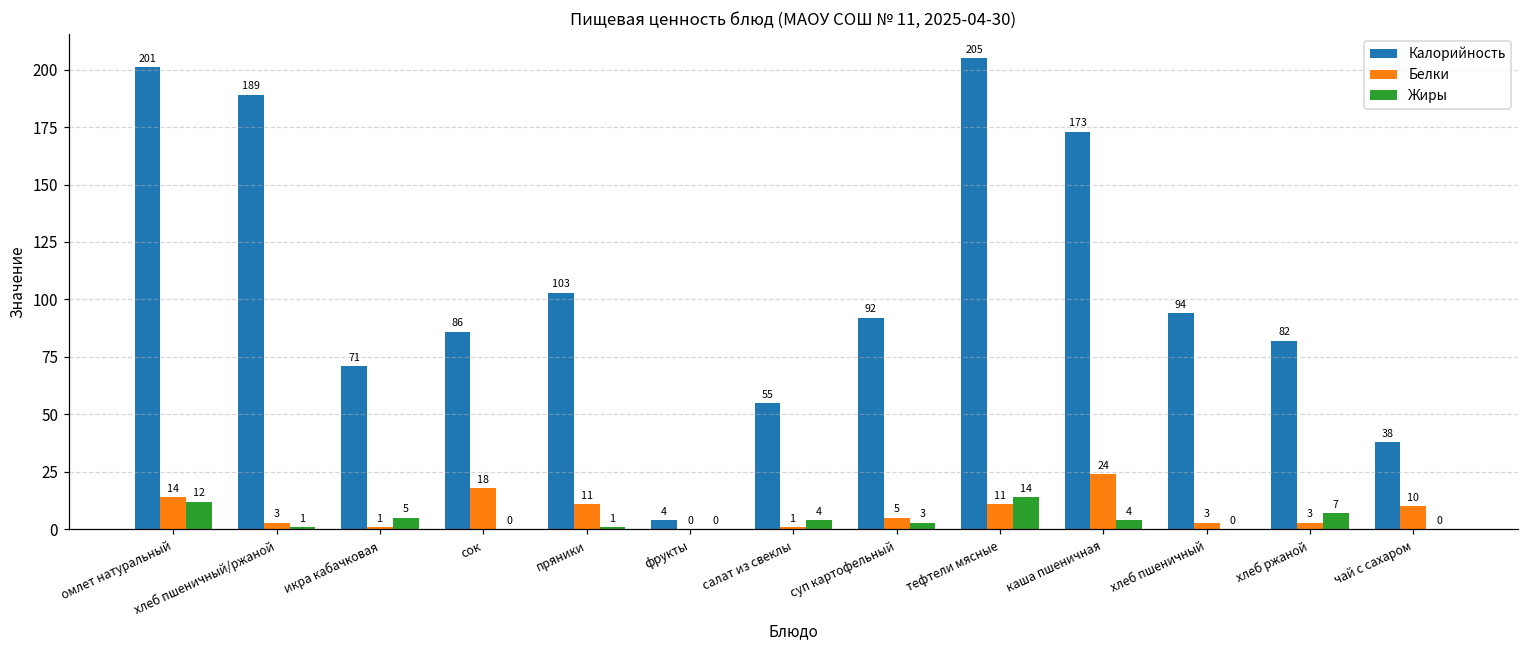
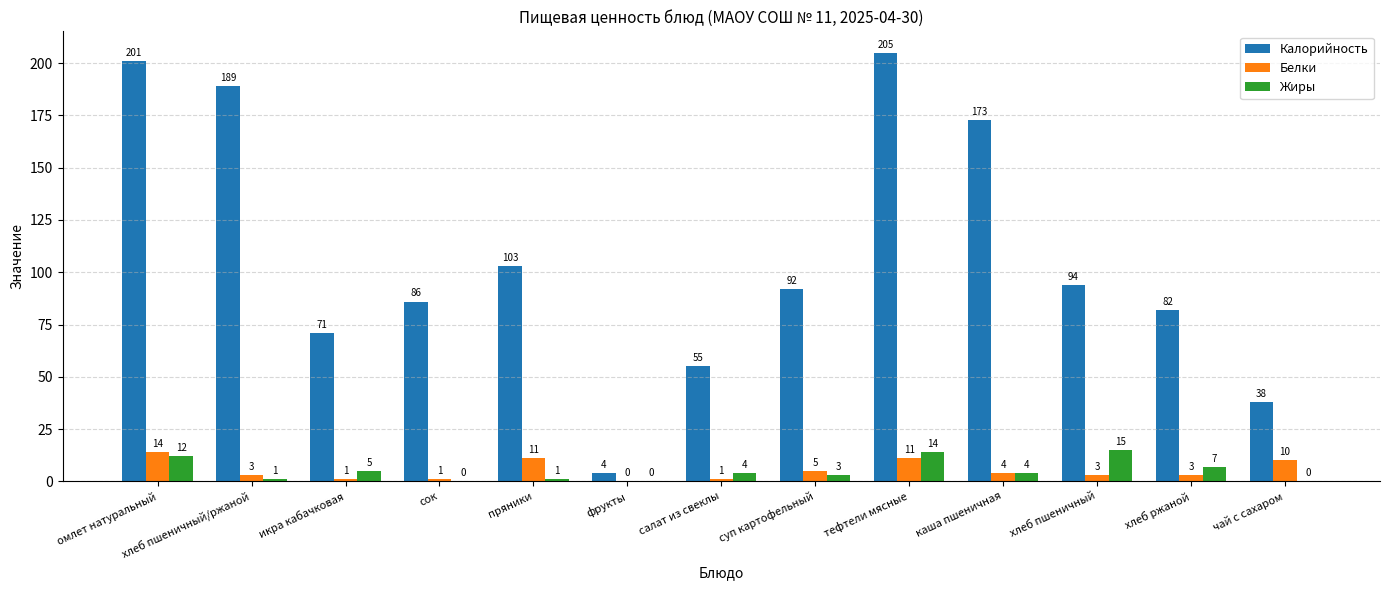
  {
    "Калорийность": {
      "омлет натуральный": 201,
      "хлеб пшеничный/ржаной": 189,
      "икра кабачковая": 71,
      "сок": 86,
      "пряники": 103,
      "фрукты": 4,
      "салат из свеклы": 55,
      "суп картофельный": 92,
      "тефтели мясные": 205,
      "каша пшеничная": 173,
      "хлеб пшеничный": 94,
      "хлеб ржаной": 82,
      "чай с сахаром": 38
    },
    "Белки": {
      "омлет натуральный": 14,
      "хлеб пшеничный/ржаной": 3,
      "икра кабачковая": 1,
-     "сок": 18,
+     "сок": 1,
      "пряники": 11,
      "фрукты": 0,
      "салат из свеклы": 1,
      "суп картофельный": 5,
      "тефтели мясные": 11,
-     "каша пшеничная": 24,
+     "каша пшеничная": 4,
      "хлеб пшеничный": 3,
      "хлеб ржаной": 3,
      "чай с сахаром": 10
    },
    "Жиры": {
      "омлет натуральный": 12,
      "хлеб пшеничный/ржаной": 1,
      "икра кабачковая": 5,
      "сок": 0,
      "пряники": 1,
      "фрукты": 0,
      "салат из свеклы": 4,
      "суп картофельный": 3,
      "тефтели мясные": 14,
      "каша пшеничная": 4,
-     "хлеб пшеничный": 0,
+     "хлеб пшеничный": 15,
      "хлеб ржаной": 7,
      "чай с сахаром": 0
    }
  }
